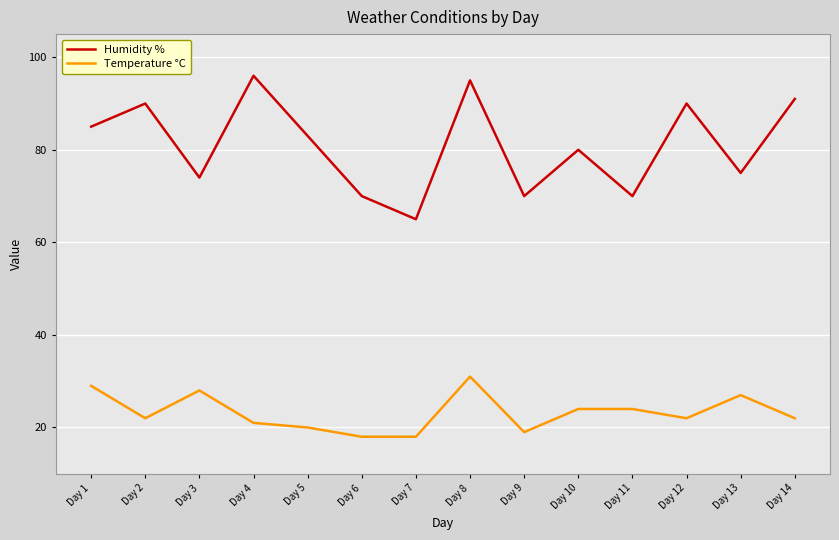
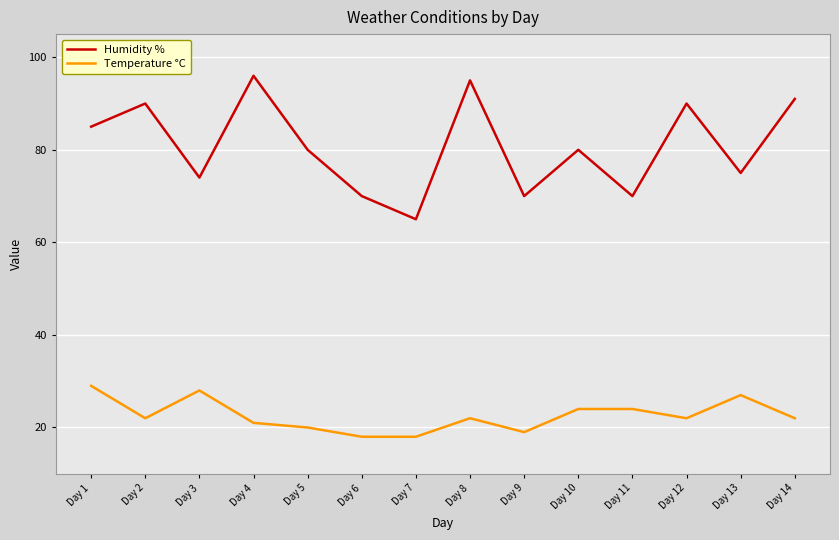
  {
    "Humidity %": {
      "Day 1": 85,
      "Day 2": 90,
      "Day 3": 74,
      "Day 4": 96,
-     "Day 5": 83,
+     "Day 5": 80,
      "Day 6": 70,
      "Day 7": 65,
      "Day 8": 95,
      "Day 9": 70,
      "Day 10": 80,
      "Day 11": 70,
      "Day 12": 90,
      "Day 13": 75,
      "Day 14": 91
    },
    "Temperature °C": {
      "Day 1": 29,
      "Day 2": 22,
      "Day 3": 28,
      "Day 4": 21,
      "Day 5": 20,
      "Day 6": 18,
      "Day 7": 18,
-     "Day 8": 31,
+     "Day 8": 22,
      "Day 9": 19,
      "Day 10": 24,
      "Day 11": 24,
      "Day 12": 22,
      "Day 13": 27,
      "Day 14": 22
    }
  }
